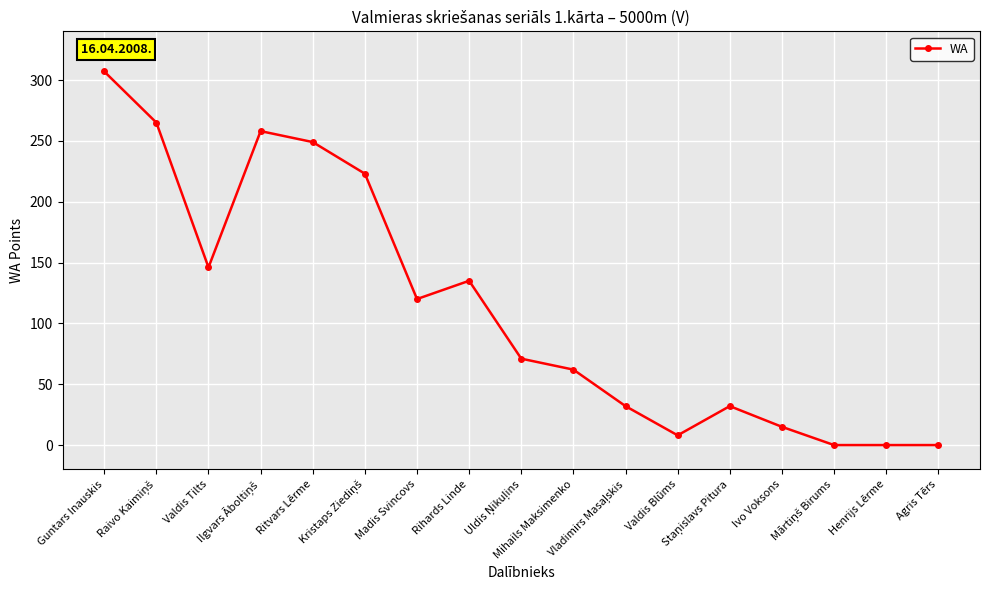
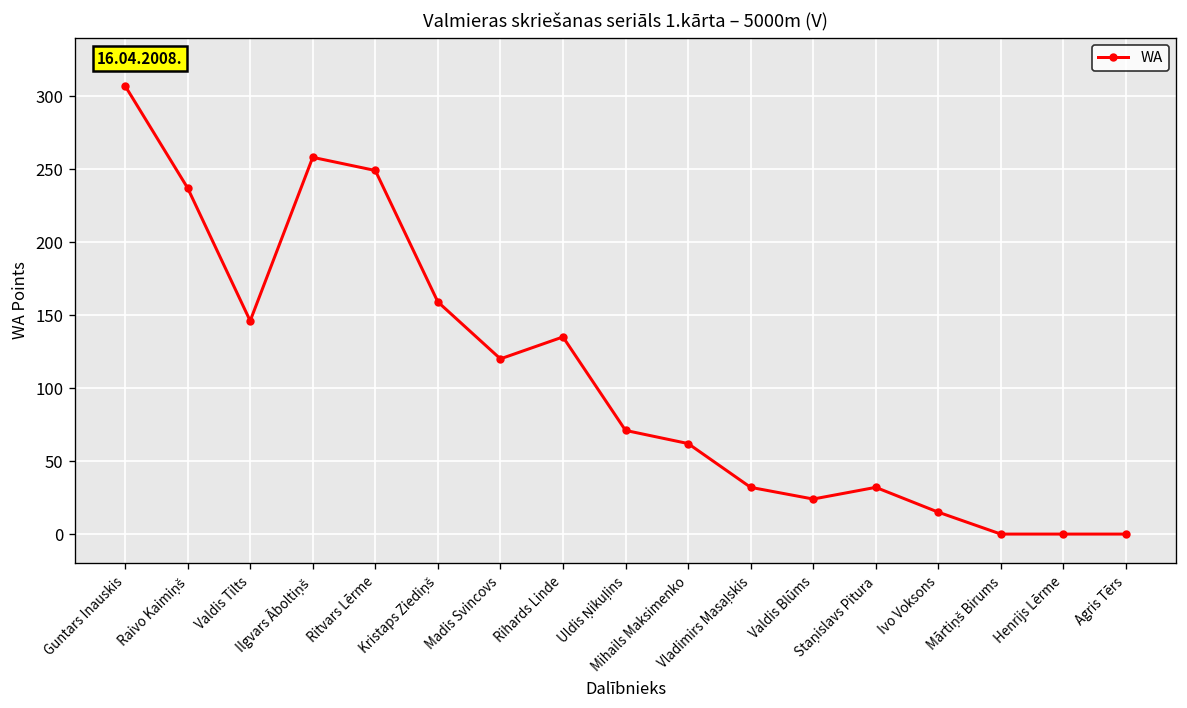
  {
-   "Raivo Kaimiņš": 265,
+   "Raivo Kaimiņš": 237,
    "Valdis Tilts": 146,
    "Ilgvars Āboltiņš": 258,
    "Ritvars Lērme": 249,
-   "Kristaps Ziediņš": 223,
+   "Kristaps Ziediņš": 159,
    "Madis Svincovs": 120,
    "Rihards Linde": 135,
    "Uldis Ņikuļins": 71,
    "Mihails Maksimenko": 62,
    "Vladimirs Masaļskis": 32,
-   "Valdis Blūms": 8,
+   "Valdis Blūms": 24,
    "Staņislavs Pitura": 32,
    "Ivo Voksons": 15,
    "Mārtiņš Birums": 0,
    "Henrijs Lērme": 0,
    "Agris Tērs": 0
  }
